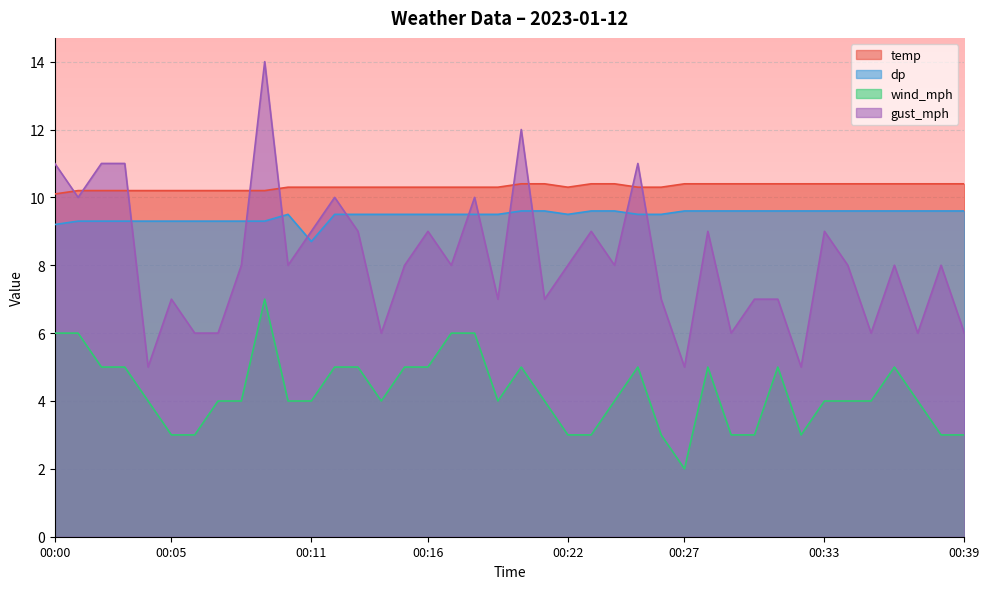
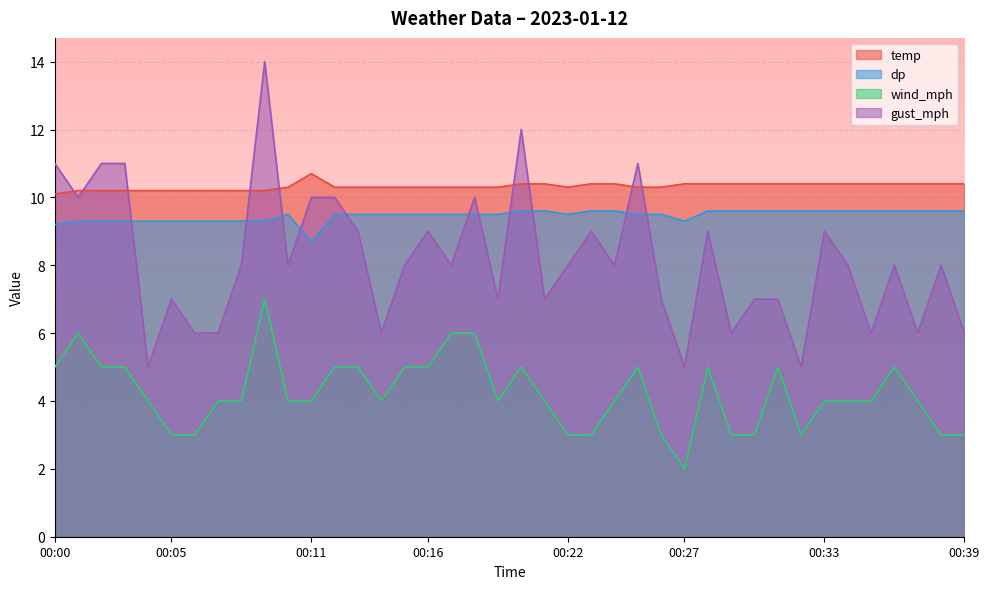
  {
    "temp": {
      "00:00": 10.1,
      "00:05": 10.2,
-     "00:11": 10.3,
+     "00:11": 10.7,
      "00:16": 10.3,
      "00:22": 10.3,
      "00:27": 10.4,
      "00:33": 10.4,
      "00:39": 10.4
    },
    "dp": {
      "00:00": 9.2,
      "00:05": 9.3,
      "00:11": 8.7,
      "00:16": 9.5,
      "00:22": 9.5,
-     "00:27": 9.6,
+     "00:27": 9.3,
      "00:33": 9.6,
      "00:39": 9.6
    },
    "wind_mph": {
-     "00:00": 6,
+     "00:00": 5,
      "00:05": 3,
      "00:11": 4,
      "00:16": 5,
      "00:22": 3,
      "00:27": 2,
      "00:33": 4,
      "00:39": 3
    },
    "gust_mph": {
      "00:00": 11,
      "00:05": 7,
-     "00:11": 9,
+     "00:11": 10,
      "00:16": 9,
      "00:22": 8,
      "00:27": 5,
      "00:33": 9,
      "00:39": 6
    }
  }
